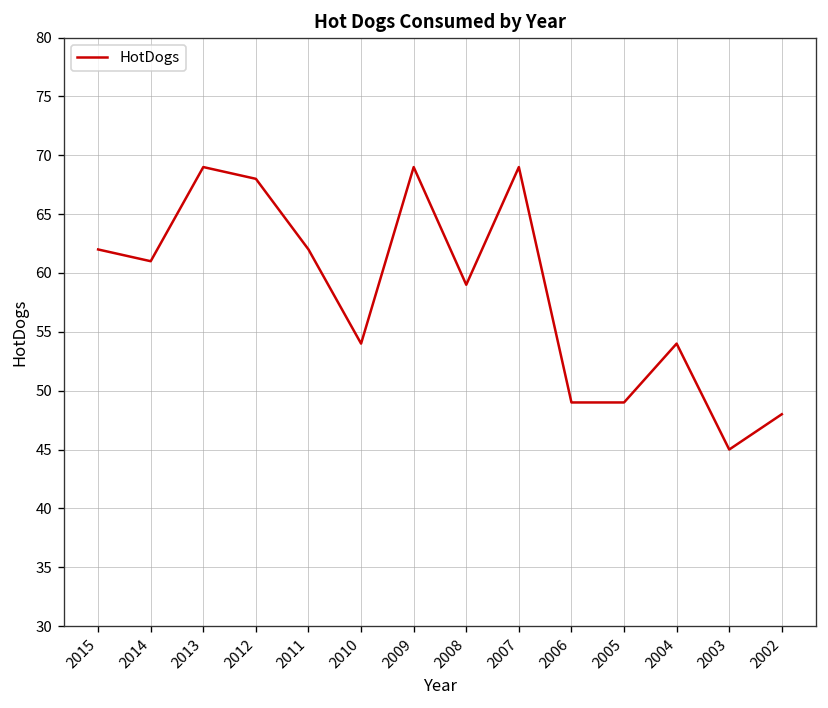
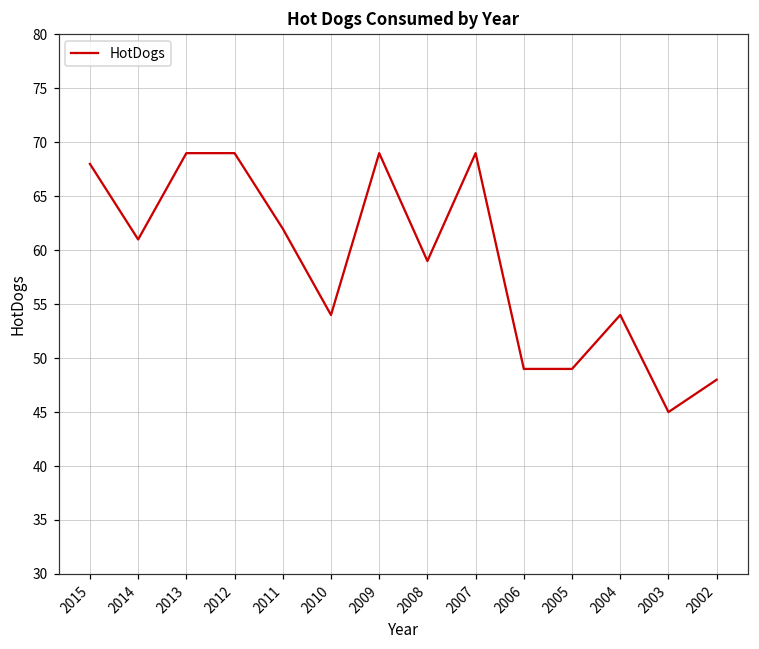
  {
-   "2015": 62,
+   "2015": 68,
    "2014": 61,
    "2013": 69,
-   "2012": 68,
+   "2012": 69,
    "2011": 62,
    "2010": 54,
    "2009": 69,
    "2008": 59,
    "2007": 69,
    "2006": 49,
    "2005": 49,
    "2004": 54,
    "2003": 45,
    "2002": 48
  }
